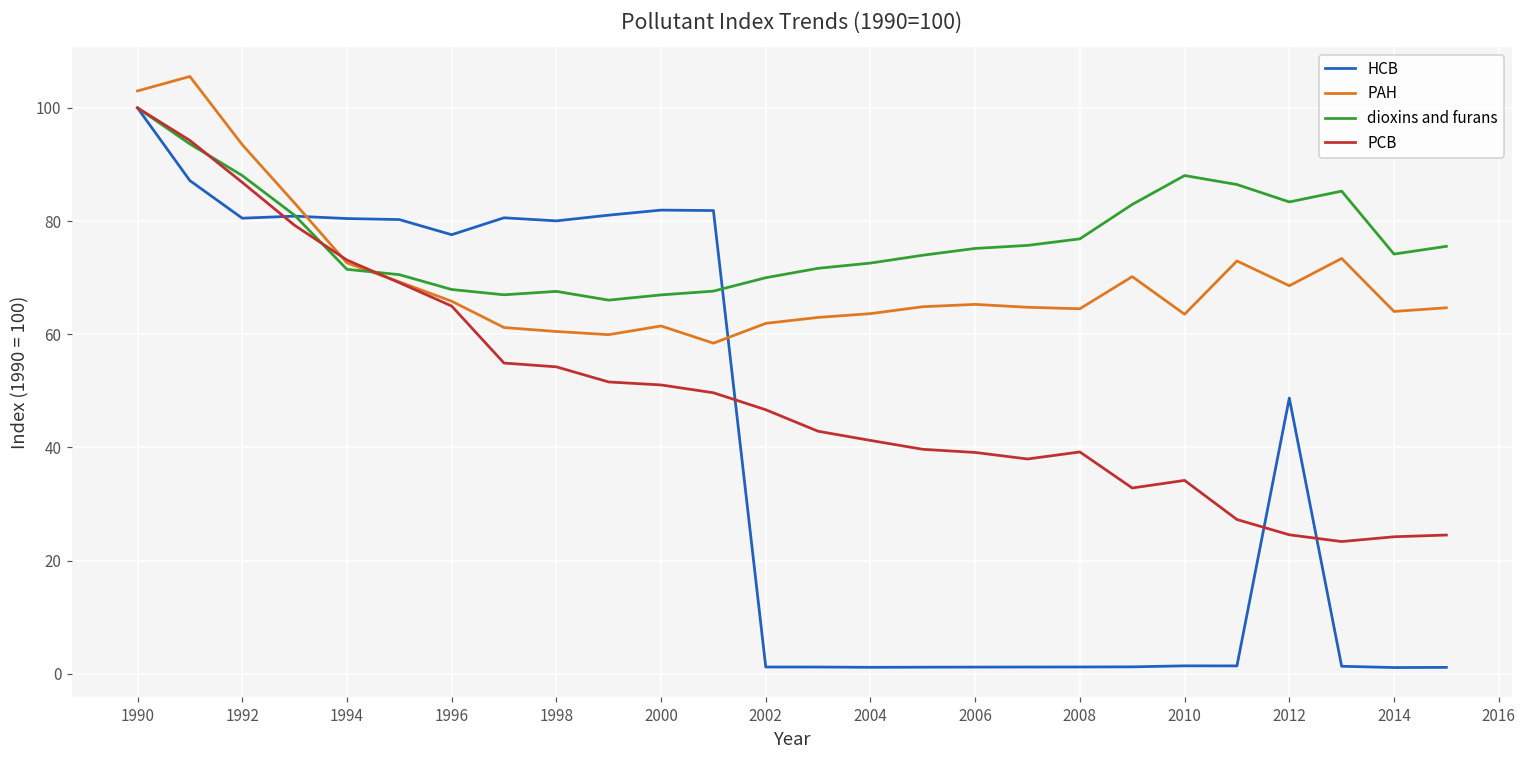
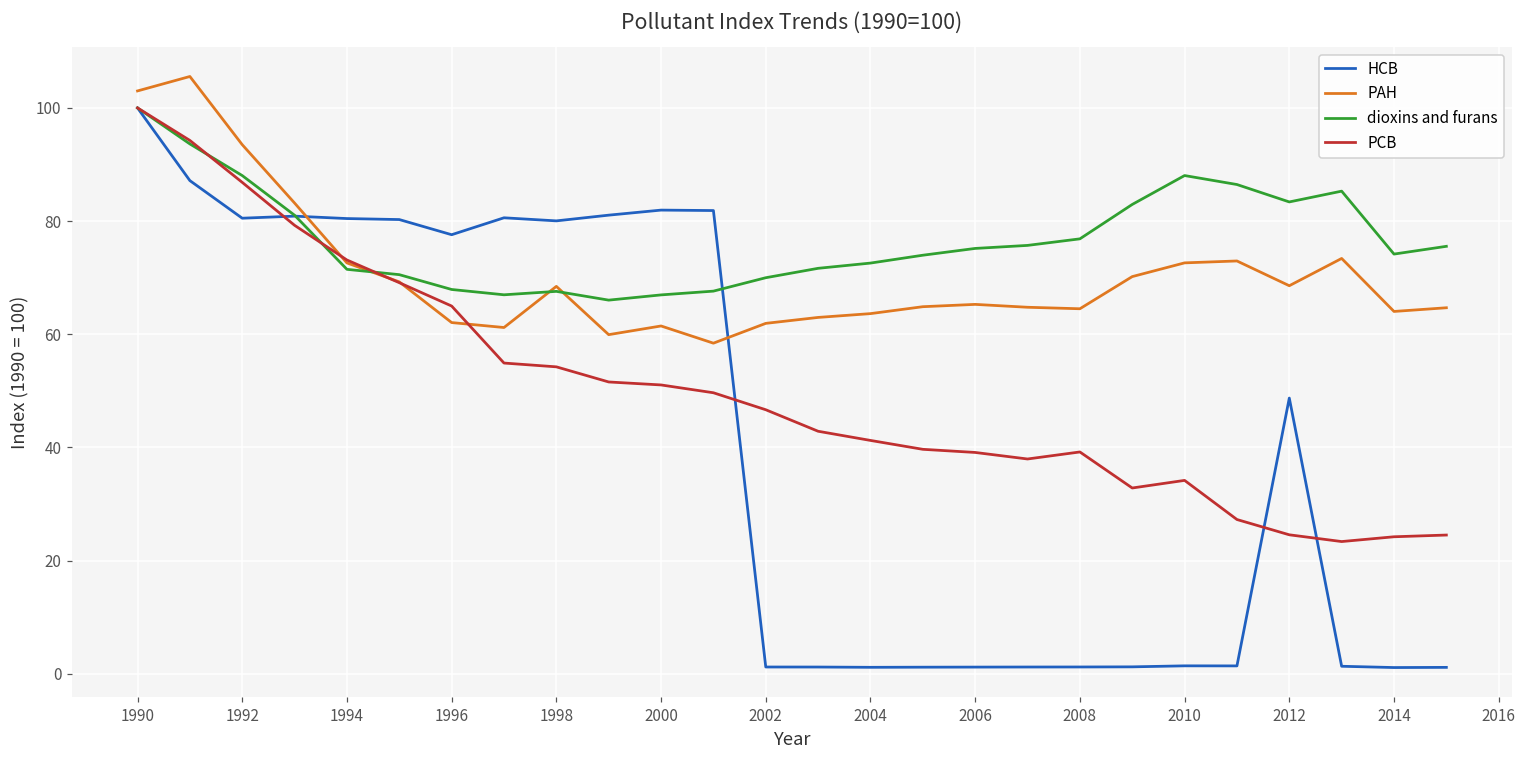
  {
    "HCB": {
      "1992": 81,
      "1994": 80,
      "1996": 78,
      "1998": 80,
      "2000": 82,
      "2002": 1,
      "2004": 1,
      "2006": 1,
      "2008": 1,
      "2010": 1,
      "2012": 49,
      "2014": 1
    },
    "PAH": {
      "1990": 103,
      "1992": 94,
      "1994": 73,
-     "1996": 66,
-     "1998": 60,
+     "1996": 62,
+     "1998": 68,
      "2000": 61,
      "2002": 62,
      "2004": 64,
      "2006": 65,
      "2008": 65,
-     "2010": 64,
+     "2010": 73,
      "2012": 69,
      "2014": 64
    },
    "dioxins and furans": {
      "1992": 88,
      "1994": 71,
      "1996": 68,
      "1998": 68,
      "2000": 67,
      "2002": 70,
      "2004": 73,
      "2006": 75,
      "2008": 77,
      "2010": 88,
      "2012": 83,
      "2014": 74
    },
    "PCB": {
      "1992": 87,
      "1994": 73,
      "1996": 65,
      "1998": 54,
      "2000": 51,
      "2002": 47,
      "2004": 41,
      "2006": 39,
      "2008": 39,
      "2010": 34,
      "2012": 25,
      "2014": 24
    }
  }
